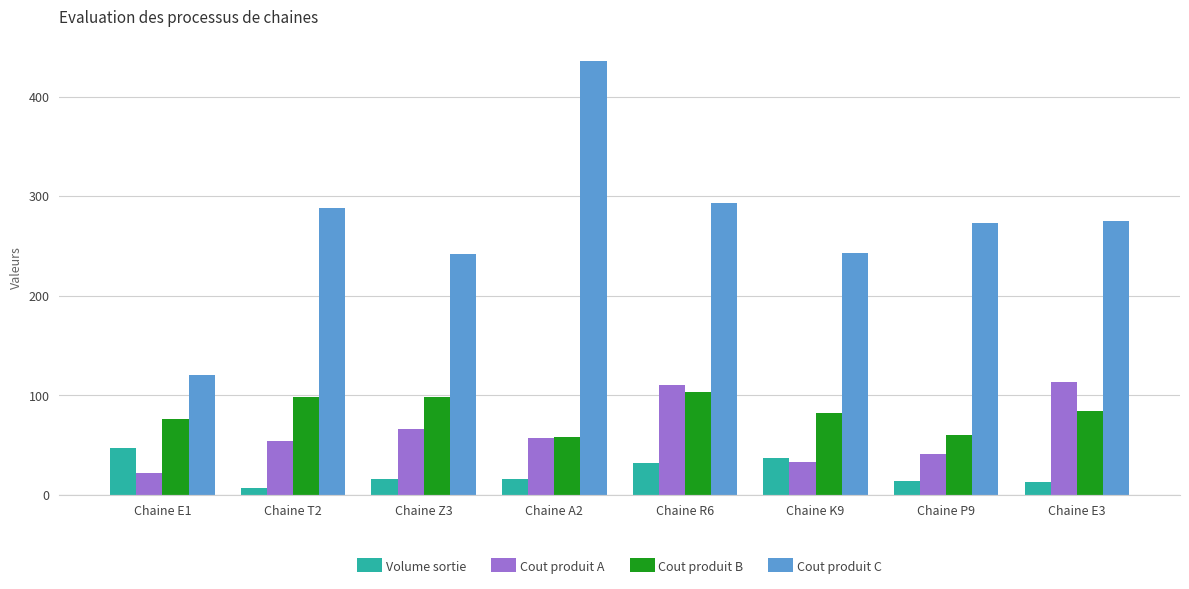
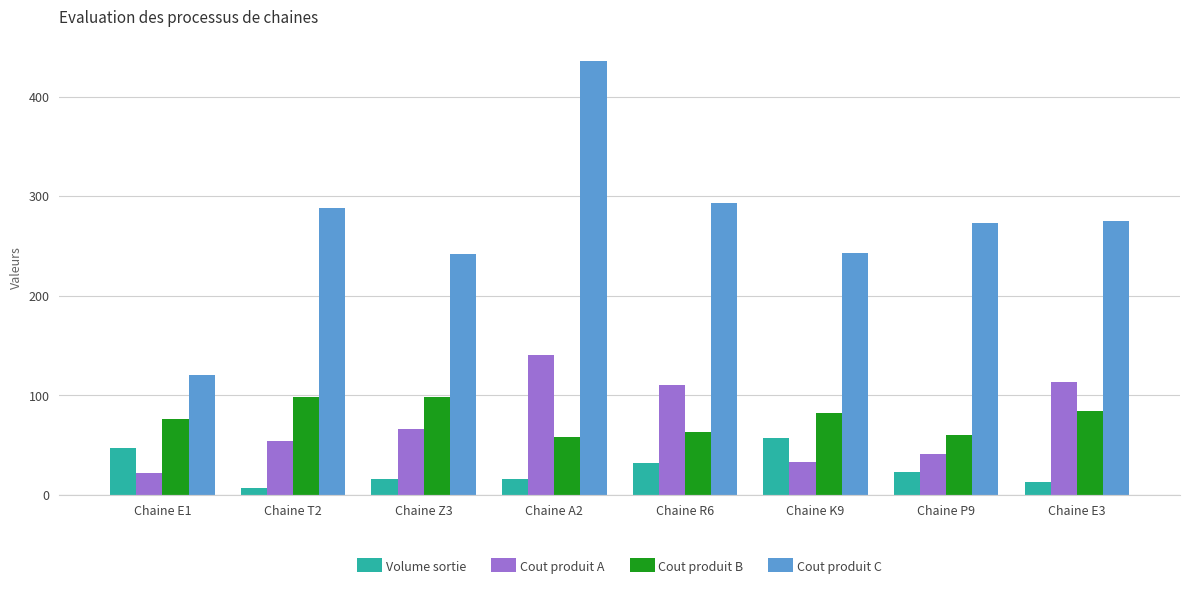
  {
    "Volume sortie": {
      "Chaine E1": 50,
      "Chaine T2": 10,
      "Chaine Z3": 20,
      "Chaine A2": 20,
      "Chaine R6": 30,
-     "Chaine K9": 40,
-     "Chaine P9": 10,
+     "Chaine K9": 60,
+     "Chaine P9": 20,
      "Chaine E3": 10
    },
    "Cout produit A": {
      "Chaine E1": 20,
      "Chaine T2": 50,
      "Chaine Z3": 70,
-     "Chaine A2": 60,
+     "Chaine A2": 140,
      "Chaine R6": 110,
      "Chaine K9": 30,
      "Chaine P9": 40,
      "Chaine E3": 110
    },
    "Cout produit B": {
      "Chaine E1": 80,
      "Chaine T2": 100,
      "Chaine Z3": 100,
      "Chaine A2": 60,
-     "Chaine R6": 100,
+     "Chaine R6": 60,
      "Chaine K9": 80,
      "Chaine P9": 60,
      "Chaine E3": 80
    },
    "Cout produit C": {
      "Chaine E1": 120,
      "Chaine T2": 290,
      "Chaine Z3": 240,
      "Chaine A2": 440,
      "Chaine R6": 290,
      "Chaine K9": 240,
      "Chaine P9": 270,
      "Chaine E3": 280
    }
  }
